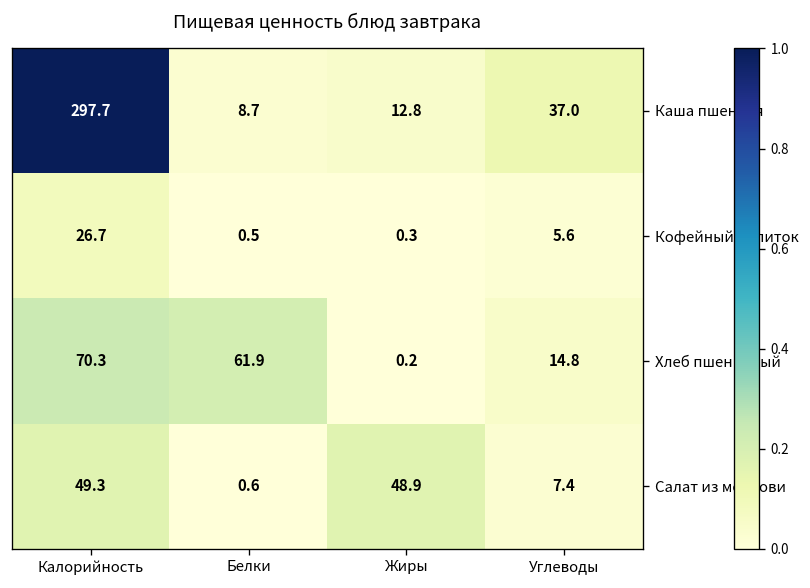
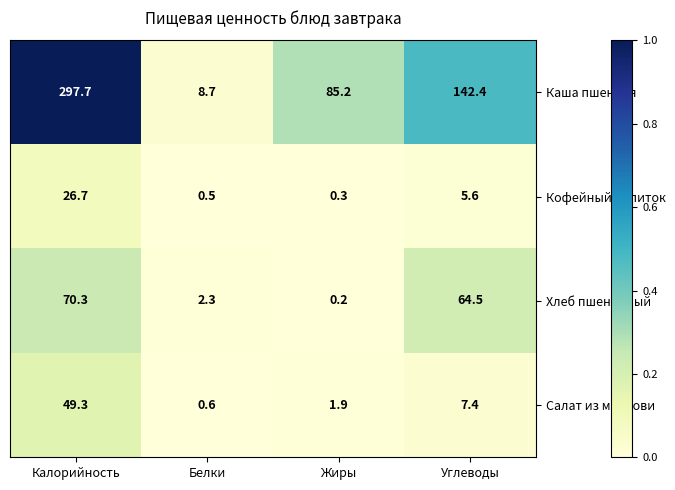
  {
    "Каша пшенная": {
      "Калорийность": 297.7,
      "Белки": 8.7,
-     "Жиры": 12.8,
-     "Углеводы": 37.0
+     "Жиры": 85.2,
+     "Углеводы": 142.4
    },
    "Кофейный напиток": {
      "Калорийность": 26.7,
      "Белки": 0.5,
      "Жиры": 0.3,
      "Углеводы": 5.6
    },
    "Хлеб пшеничный": {
      "Калорийность": 70.3,
-     "Белки": 61.9,
+     "Белки": 2.3,
      "Жиры": 0.2,
-     "Углеводы": 14.8
+     "Углеводы": 64.5
    },
    "Салат из моркови": {
      "Калорийность": 49.3,
      "Белки": 0.6,
-     "Жиры": 48.9,
+     "Жиры": 1.9,
      "Углеводы": 7.4
    }
  }
